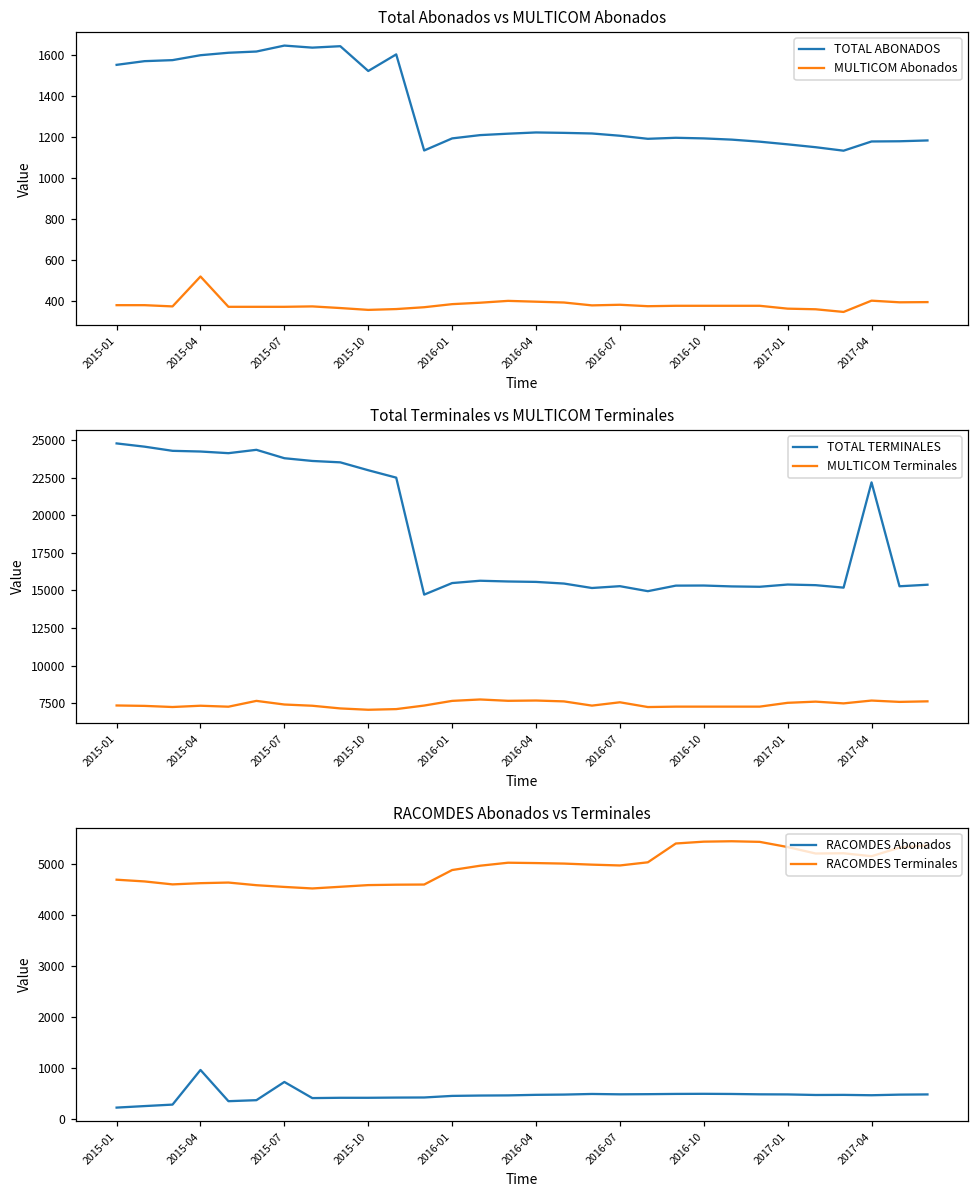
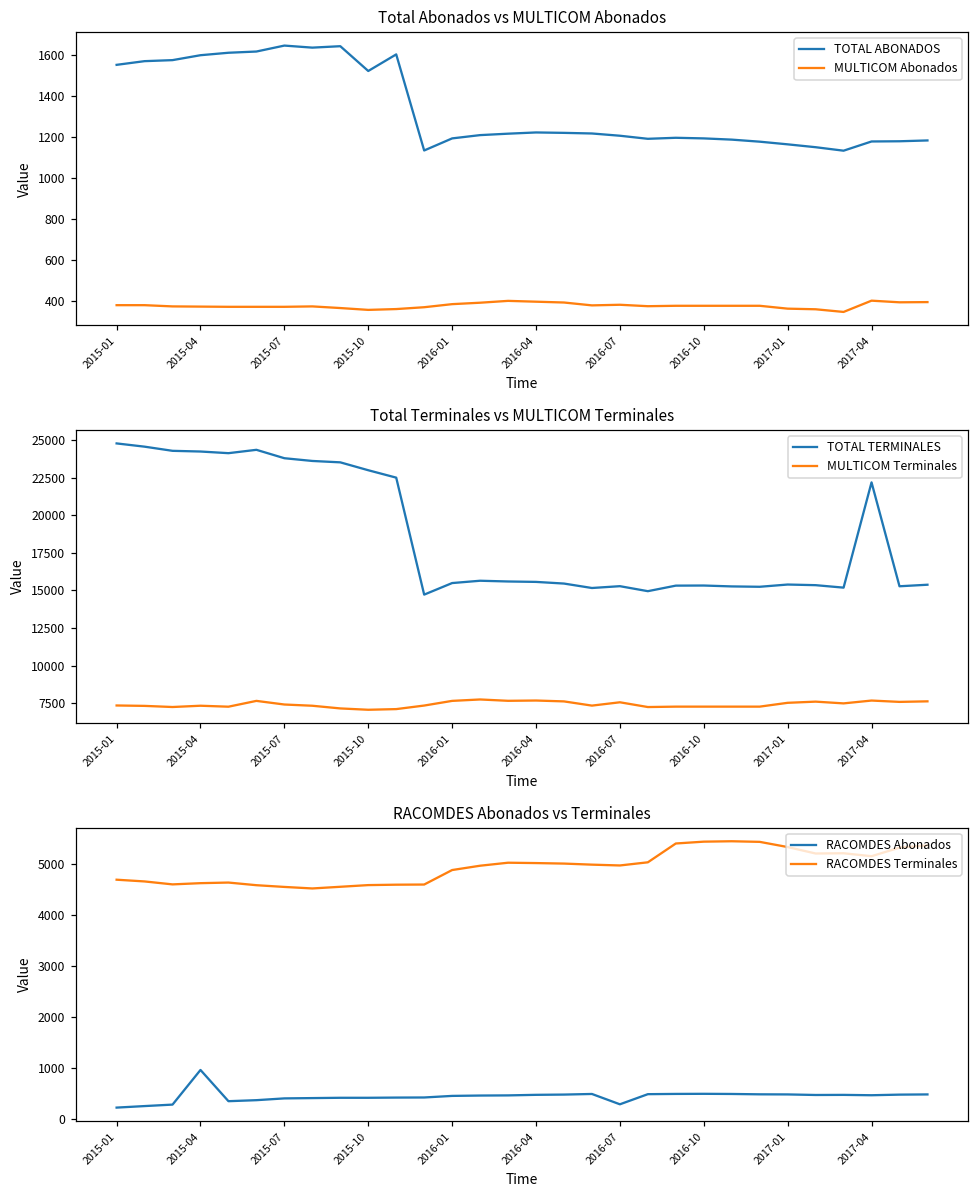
  {
    "Total Abonados vs MULTICOM Abonados": {
      "TOTAL ABONADOS": {
        "2015-01": 1550,
        "2015-04": 1600,
        "2015-07": 1650,
        "2015-10": 1520,
        "2016-01": 1190,
        "2016-04": 1220,
        "2016-07": 1210,
        "2016-10": 1190,
        "2017-01": 1160,
        "2017-04": 1180
      },
      "MULTICOM Abonados": {
        "2015-01": 380,
-       "2015-04": 520,
+       "2015-04": 370,
        "2015-07": 370,
        "2015-10": 360,
        "2016-01": 380,
        "2016-04": 400,
        "2016-07": 380,
        "2016-10": 380,
        "2017-01": 360,
        "2017-04": 400
      }
    },
    "Total Terminales vs MULTICOM Terminales": {
      "TOTAL TERMINALES": {
        "2015-01": 24800,
        "2015-04": 24200,
        "2015-07": 23800,
        "2015-10": 23000,
        "2016-01": 15500,
        "2016-04": 15600,
        "2016-07": 15300,
        "2016-10": 15300,
        "2017-01": 15400,
        "2017-04": 22200
      },
      "MULTICOM Terminales": {
        "2015-01": 7400,
        "2015-04": 7300,
        "2015-07": 7400,
        "2015-10": 7100,
        "2016-01": 7700,
        "2016-04": 7700,
        "2016-07": 7600,
        "2016-10": 7300,
        "2017-01": 7500,
        "2017-04": 7700
      }
    },
    "RACOMDES Abonados vs Terminales": {
      "RACOMDES Abonados": {
        "2015-01": 200,
        "2015-04": 1000,
-       "2015-07": 700,
+       "2015-07": 400,
        "2015-10": 400,
        "2016-01": 400,
        "2016-04": 500,
-       "2016-07": 500,
+       "2016-07": 300,
        "2016-10": 500,
        "2017-01": 500,
        "2017-04": 500
      },
      "RACOMDES Terminales": {
        "2015-01": 4700,
        "2015-04": 4600,
        "2015-07": 4600,
        "2015-10": 4600,
        "2016-01": 4900,
        "2016-04": 5000,
        "2016-07": 5000,
        "2016-10": 5400
      }
    }
  }
